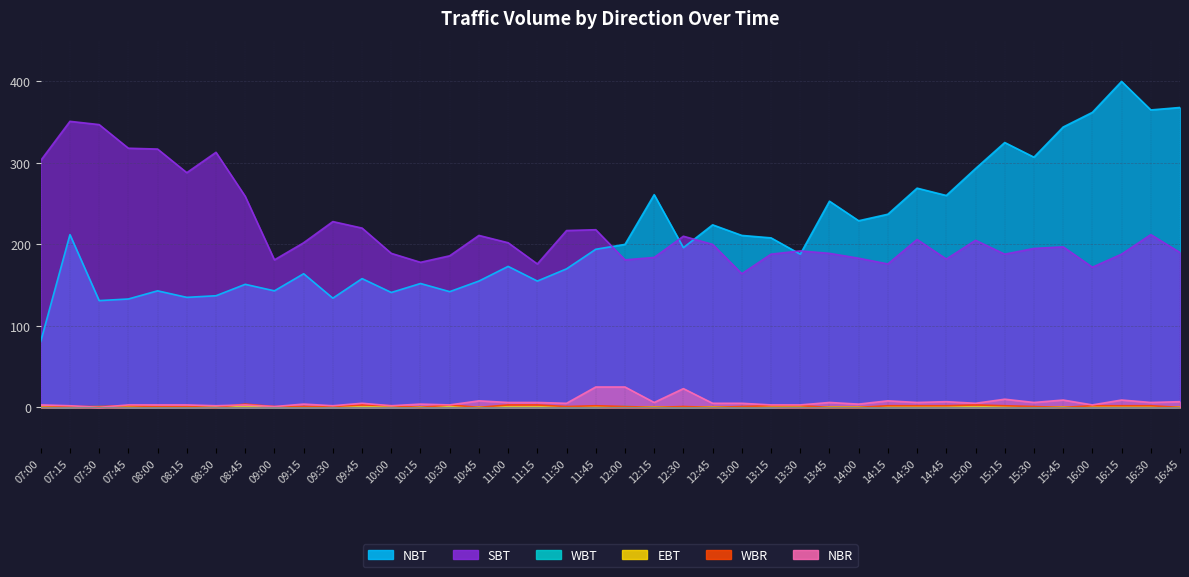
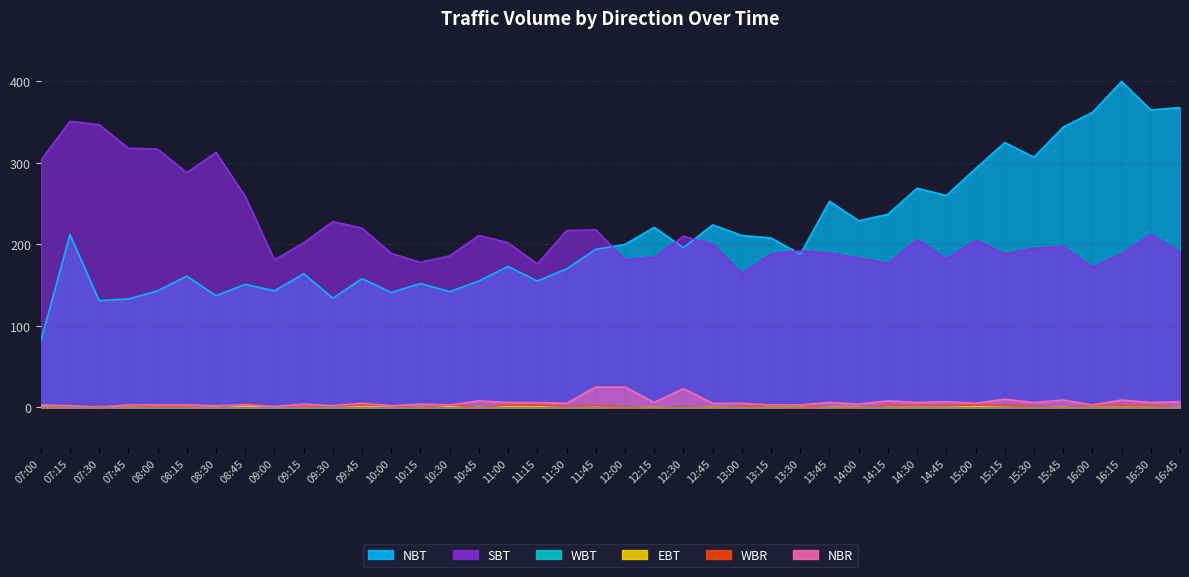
  {
    "NBT": {
      "07:00": 80,
      "07:15": 210,
      "07:30": 130,
      "07:45": 130,
      "08:00": 140,
-     "08:15": 140,
+     "08:15": 160,
      "08:30": 140,
      "08:45": 150,
      "09:00": 140,
      "09:15": 160,
      "09:30": 130,
      "09:45": 160,
      "10:00": 140,
      "10:15": 150,
      "10:30": 140,
      "10:45": 160,
      "11:00": 170,
      "11:15": 160,
      "11:30": 170,
      "11:45": 190,
      "12:00": 200,
-     "12:15": 260,
+     "12:15": 220,
      "12:30": 200,
      "12:45": 220,
      "13:00": 210,
      "13:15": 210,
      "13:30": 190,
      "13:45": 250,
      "14:00": 230,
      "14:15": 240,
      "14:30": 270,
      "14:45": 260,
      "15:00": 290,
      "15:15": 330,
      "15:30": 310,
      "15:45": 340,
      "16:00": 360,
      "16:15": 400,
      "16:30": 370,
      "16:45": 370
    },
    "SBT": {
      "07:00": 300,
      "07:15": 350,
      "07:30": 350,
      "07:45": 320,
      "08:00": 320,
      "08:15": 290,
      "08:30": 310,
      "08:45": 260,
      "09:00": 180,
      "09:15": 200,
      "09:30": 230,
      "09:45": 220,
      "10:00": 190,
      "10:15": 180,
      "10:30": 190,
      "10:45": 210,
      "11:00": 200,
      "11:15": 180,
      "11:30": 220,
      "11:45": 220,
      "12:00": 180,
      "12:15": 180,
      "12:30": 210,
      "12:45": 200,
      "13:00": 160,
      "13:15": 190,
      "13:30": 190,
      "13:45": 190,
      "14:00": 180,
      "14:15": 180,
      "14:30": 210,
      "14:45": 180,
      "15:00": 210,
      "15:15": 190,
      "15:30": 200,
      "15:45": 200,
      "16:00": 170,
      "16:15": 190,
      "16:30": 210,
      "16:45": 190
    },
    "NBR": {
      "10:15": 0,
      "10:45": 10,
      "11:30": 10,
      "11:45": 30,
      "12:00": 30,
      "12:15": 10,
      "12:30": 20,
      "12:45": 10,
      "13:00": 10,
      "13:45": 10,
      "14:00": 0,
      "14:15": 10,
      "14:30": 10,
      "14:45": 10,
      "15:15": 10,
      "15:30": 10,
      "15:45": 10,
      "16:15": 10,
      "16:30": 10,
      "16:45": 10
    }
  }
